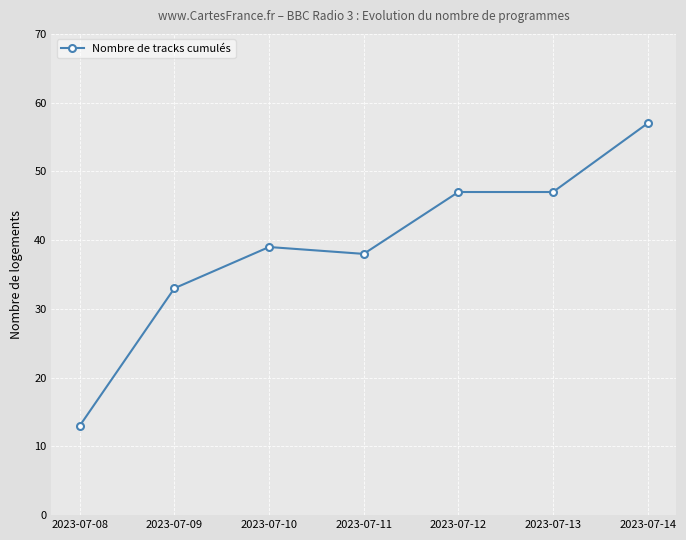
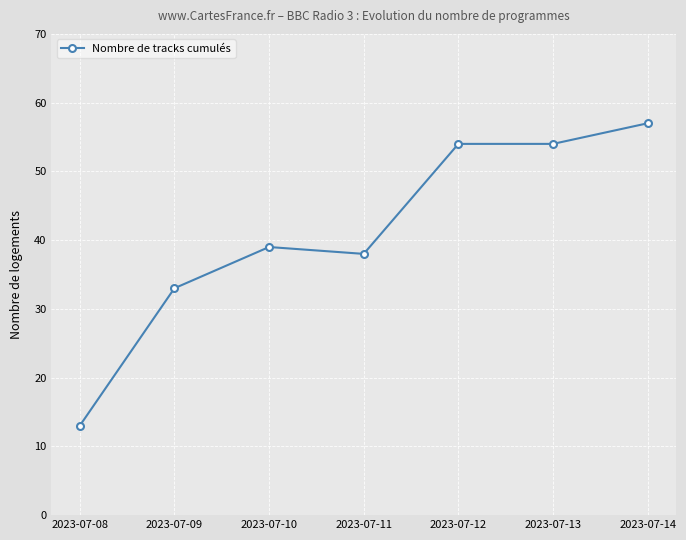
  {
    "2023-07-08": 13,
    "2023-07-09": 33,
    "2023-07-10": 39,
    "2023-07-11": 38,
-   "2023-07-12": 47,
-   "2023-07-13": 47,
+   "2023-07-12": 54,
+   "2023-07-13": 54,
    "2023-07-14": 57
  }
